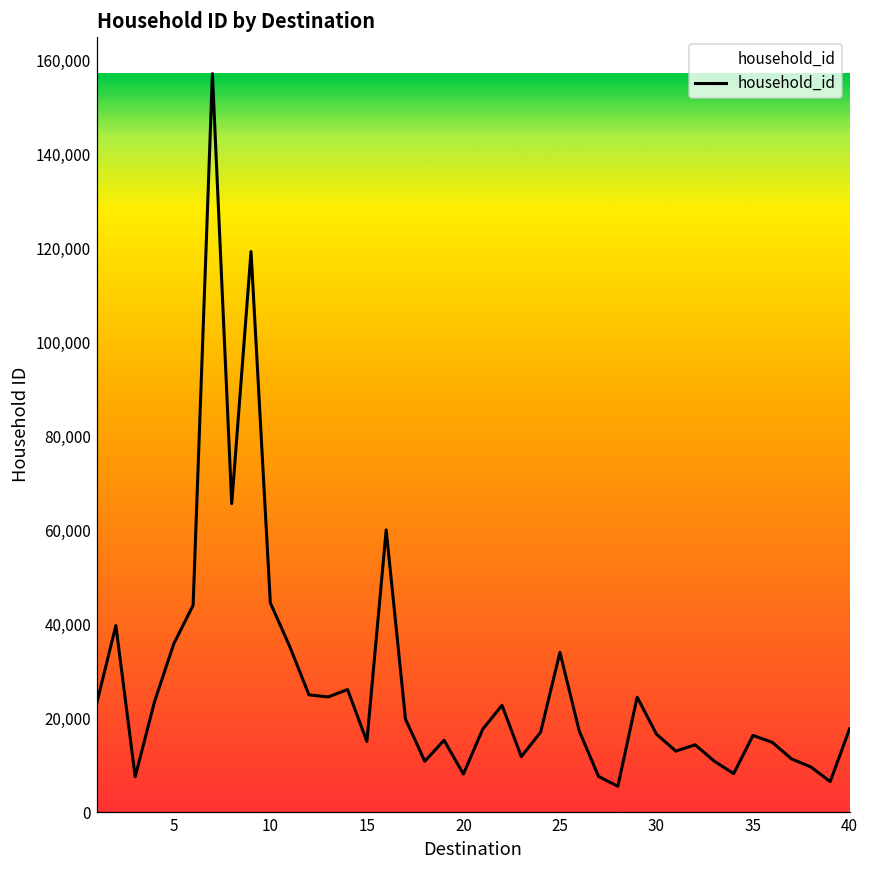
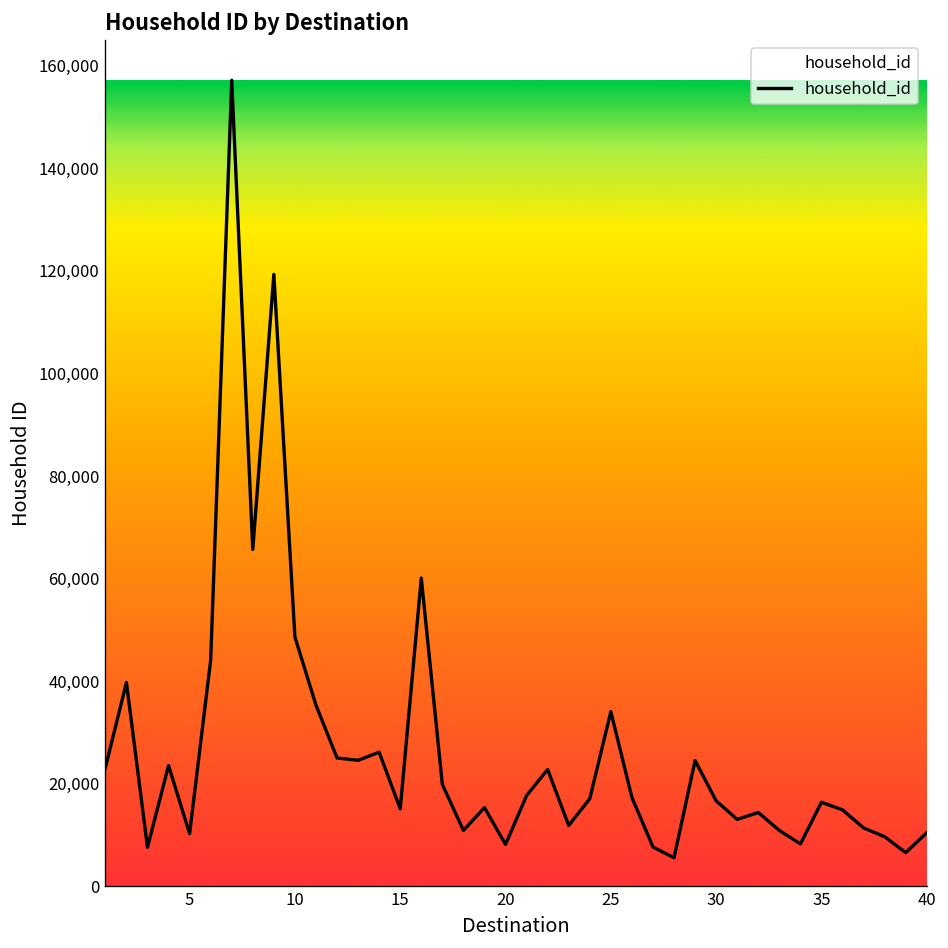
  {
-   "5": "36,000",
-   "10": "45,000",
+   "5": "10,000",
+   "10": "49,000",
    "15": "15,000",
    "20": "8,000",
    "25": "34,000",
    "30": "17,000",
    "35": "16,000",
-   "40": "18,000"
+   "40": "10,000"
  }
